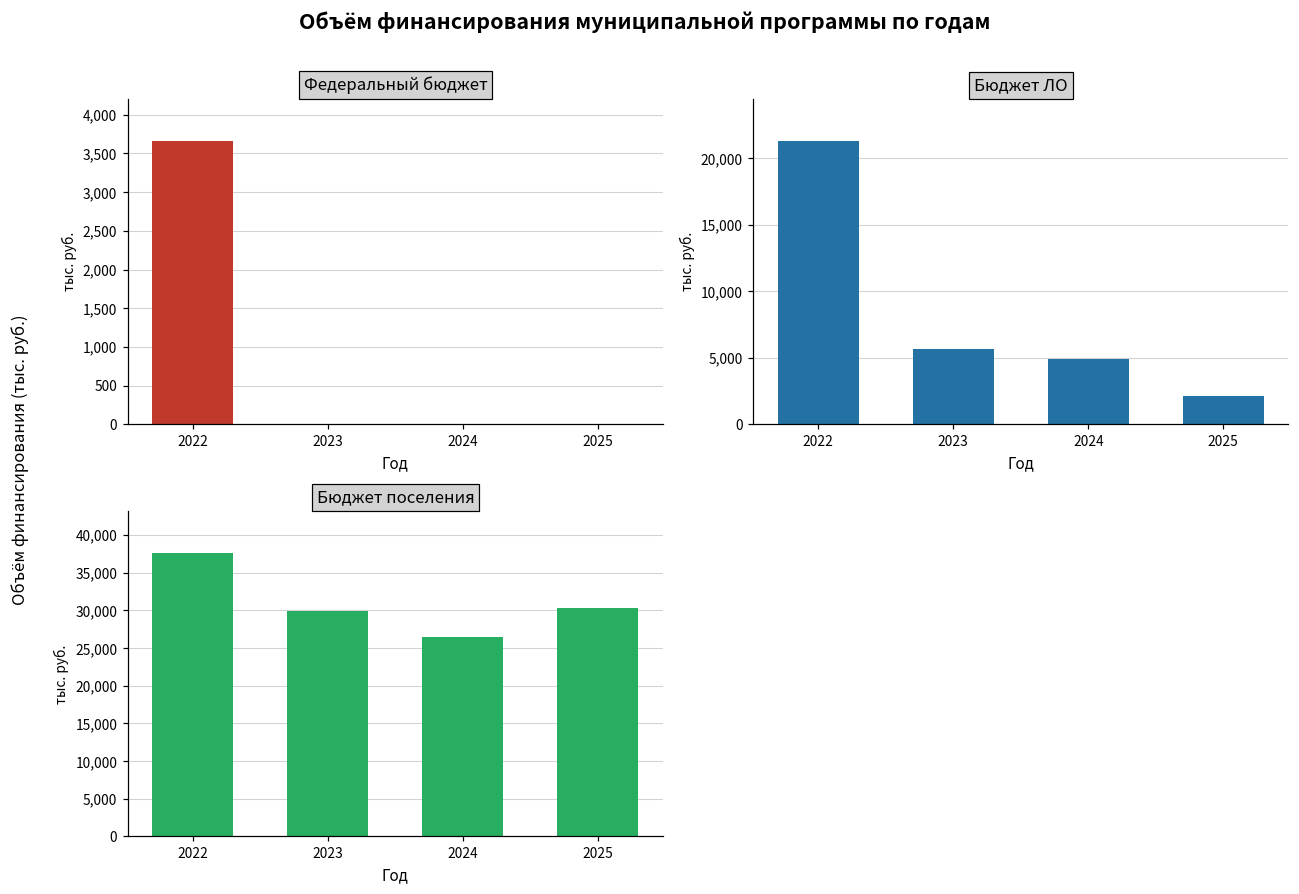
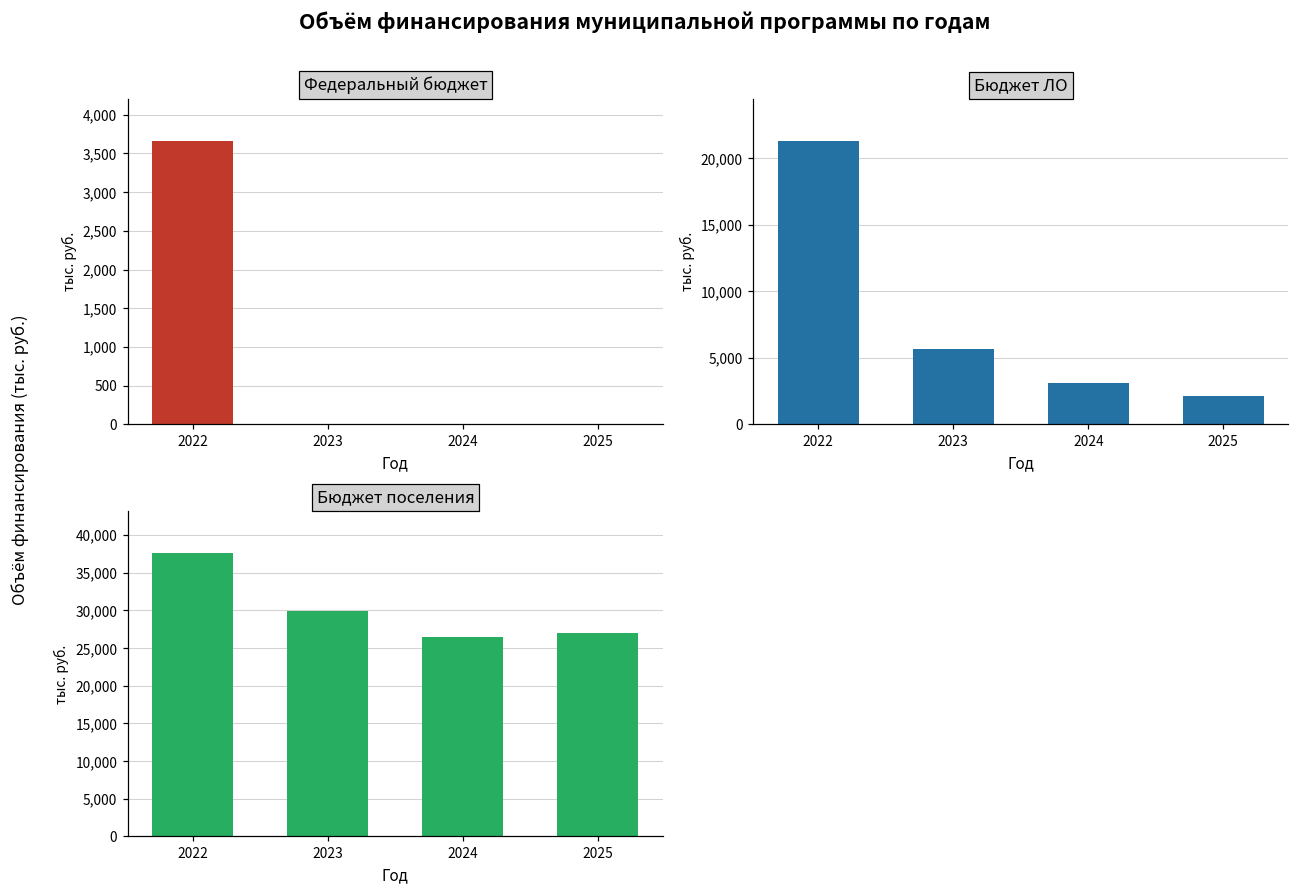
  {
    "Федеральный бюджет": {
      "2022": "3,700",
      "2023": "0",
      "2024": "0",
      "2025": "0"
    },
    "Бюджет ЛО": {
      "2022": "21,300",
      "2023": "5,600",
-     "2024": "4,900",
+     "2024": "3,100",
      "2025": "2,200"
    },
    "Бюджет поселения": {
      "2022": "38,000",
      "2023": "30,000",
      "2024": "27,000",
-     "2025": "30,000"
+     "2025": "27,000"
    }
  }
